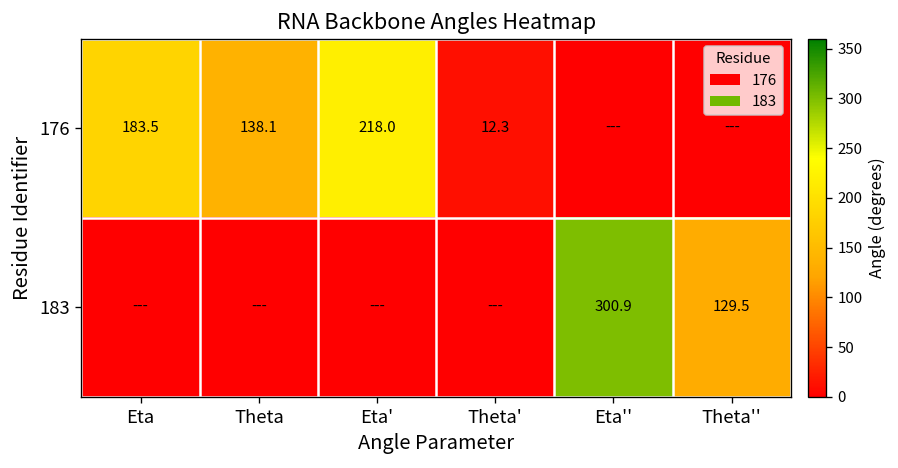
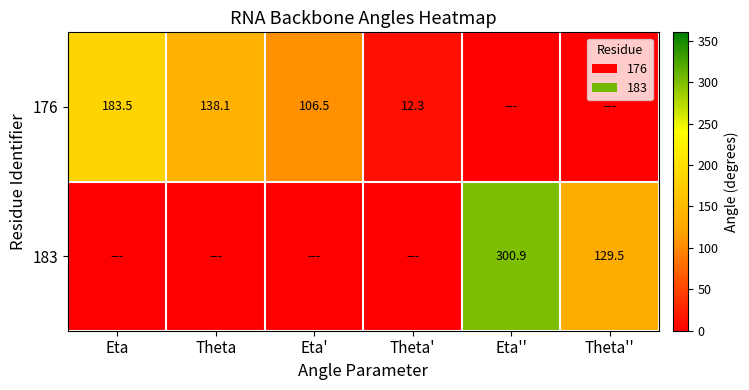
  {
    "176": {
      "Eta": 183.5,
      "Theta": 138.1,
-     "Eta'": 218.0,
+     "Eta'": 106.5,
      "Theta'": 12.3
    },
    "183": {
      "Eta''": 300.9,
      "Theta''": 129.5
    }
  }
